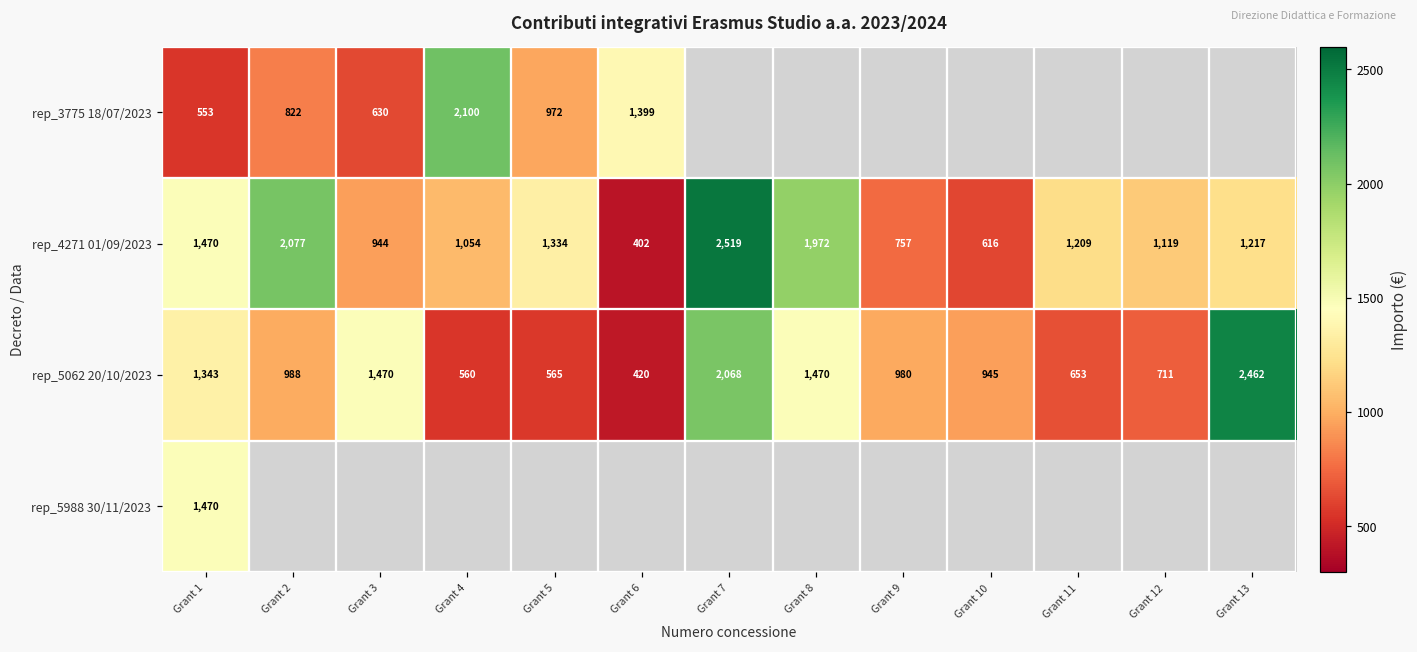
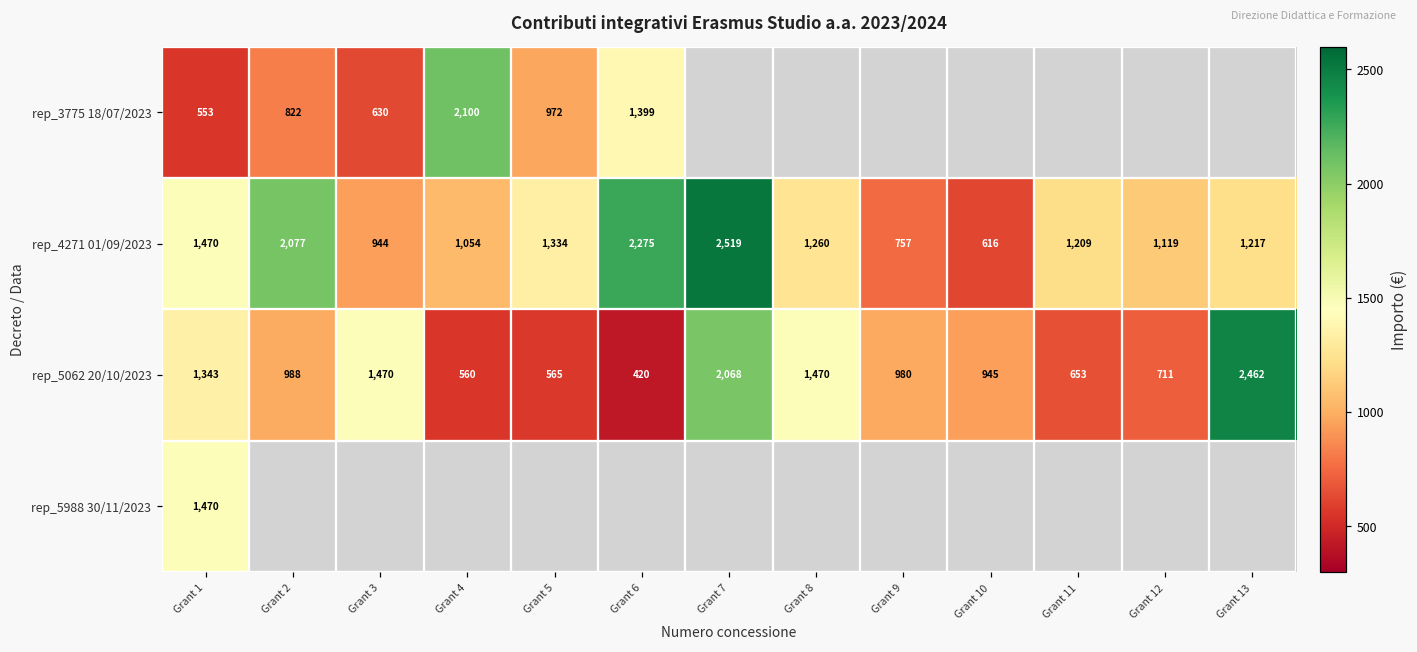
  {
    "rep_3775 18/07/2023": {
      "Grant 1": "553",
      "Grant 2": "822",
      "Grant 3": "630",
      "Grant 4": "2,100",
      "Grant 5": "972",
      "Grant 6": "1,399"
    },
    "rep_4271 01/09/2023": {
      "Grant 1": "1,470",
      "Grant 2": "2,077",
      "Grant 3": "944",
      "Grant 4": "1,054",
      "Grant 5": "1,334",
-     "Grant 6": "402",
+     "Grant 6": "2,275",
      "Grant 7": "2,519",
-     "Grant 8": "1,972",
+     "Grant 8": "1,260",
      "Grant 9": "757",
      "Grant 10": "616",
      "Grant 11": "1,209",
      "Grant 12": "1,119",
      "Grant 13": "1,217"
    },
    "rep_5062 20/10/2023": {
      "Grant 1": "1,343",
      "Grant 2": "988",
      "Grant 3": "1,470",
      "Grant 4": "560",
      "Grant 5": "565",
      "Grant 6": "420",
      "Grant 7": "2,068",
      "Grant 8": "1,470",
      "Grant 9": "980",
      "Grant 10": "945",
      "Grant 11": "653",
      "Grant 12": "711",
      "Grant 13": "2,462"
    },
    "rep_5988 30/11/2023": {
      "Grant 1": "1,470"
    }
  }
